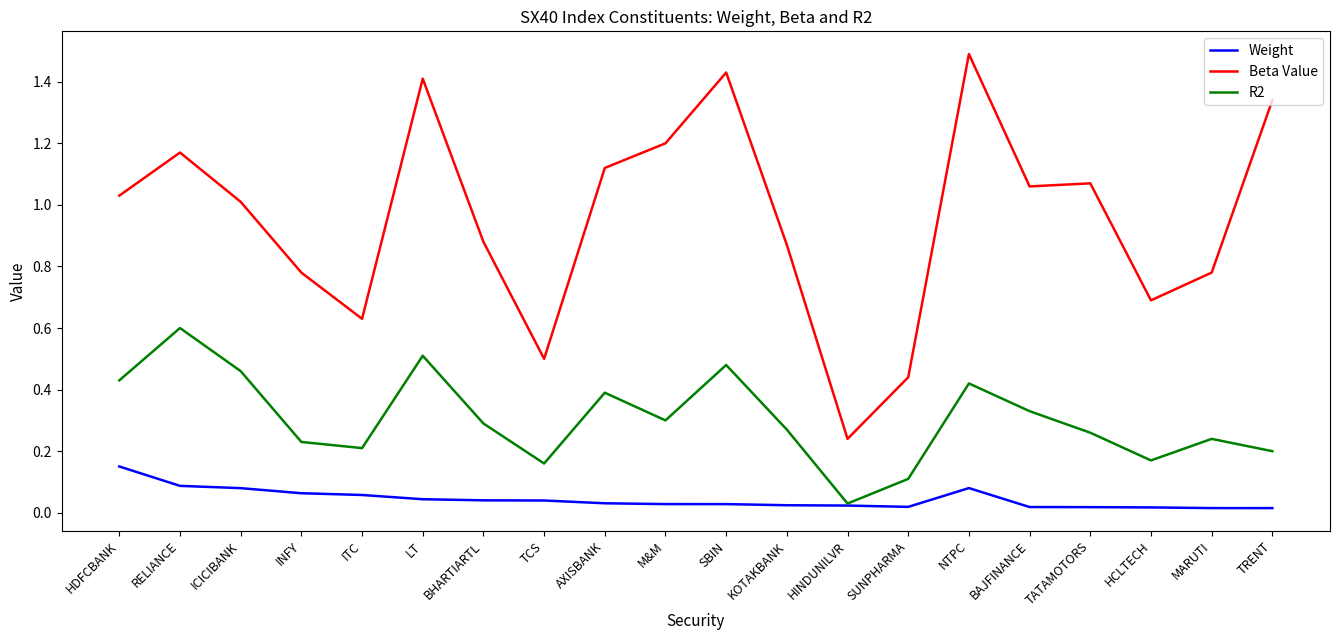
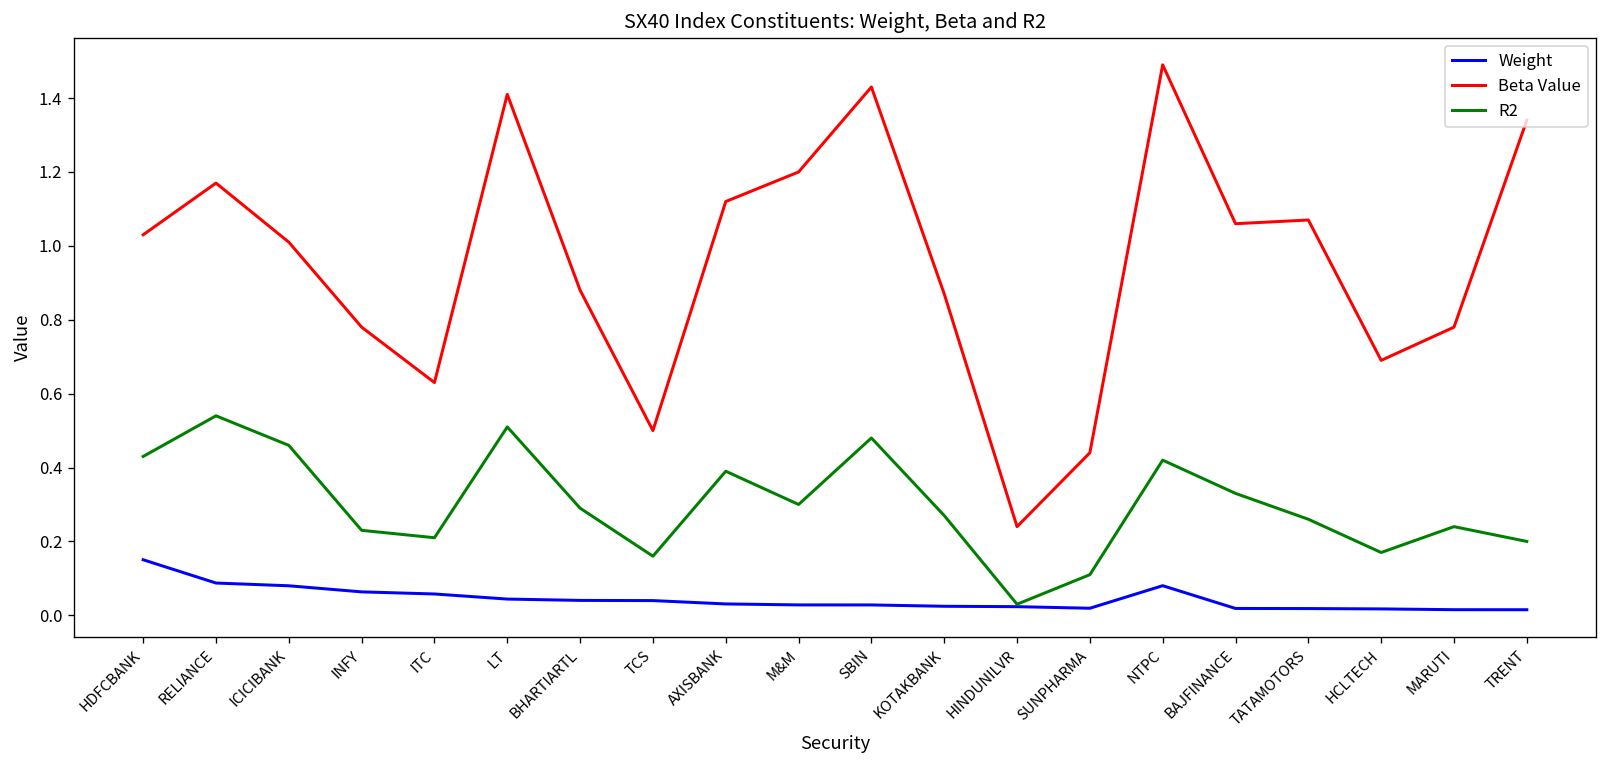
  {
    "Weight": {
      "HDFCBANK": 0.15,
      "RELIANCE": 0.09,
      "ICICIBANK": 0.08,
      "INFY": 0.06,
      "ITC": 0.06,
      "LT": 0.04,
      "BHARTIARTL": 0.04,
      "TCS": 0.04,
      "AXISBANK": 0.03,
      "M&M": 0.03,
      "SBIN": 0.03,
      "KOTAKBANK": 0.02,
      "SUNPHARMA": 0.02,
      "NTPC": 0.08,
      "BAJFINANCE": 0.02,
      "TATAMOTORS": 0.02,
      "HCLTECH": 0.02,
      "MARUTI": 0.02,
      "TRENT": 0.02
    },
    "Beta Value": {
      "HDFCBANK": 1.03,
      "RELIANCE": 1.17,
      "ICICIBANK": 1.01,
      "INFY": 0.78,
      "ITC": 0.63,
      "LT": 1.41,
      "BHARTIARTL": 0.88,
      "TCS": 0.50,
      "AXISBANK": 1.12,
      "M&M": 1.20,
      "SBIN": 1.43,
      "KOTAKBANK": 0.87,
      "HINDUNILVR": 0.24,
      "SUNPHARMA": 0.44,
      "NTPC": 1.49,
      "BAJFINANCE": 1.06,
      "TATAMOTORS": 1.07,
      "HCLTECH": 0.69,
      "MARUTI": 0.78
    },
    "R2": {
      "HDFCBANK": 0.43,
-     "RELIANCE": 0.60,
+     "RELIANCE": 0.54,
      "ICICIBANK": 0.46,
      "INFY": 0.23,
      "ITC": 0.21,
      "LT": 0.51,
      "BHARTIARTL": 0.29,
      "TCS": 0.16,
      "AXISBANK": 0.39,
      "M&M": 0.30,
      "SBIN": 0.48,
      "KOTAKBANK": 0.27,
      "SUNPHARMA": 0.11,
      "NTPC": 0.42,
      "BAJFINANCE": 0.33,
      "TATAMOTORS": 0.26,
      "HCLTECH": 0.17,
      "MARUTI": 0.24,
      "TRENT": 0.20
    }
  }
